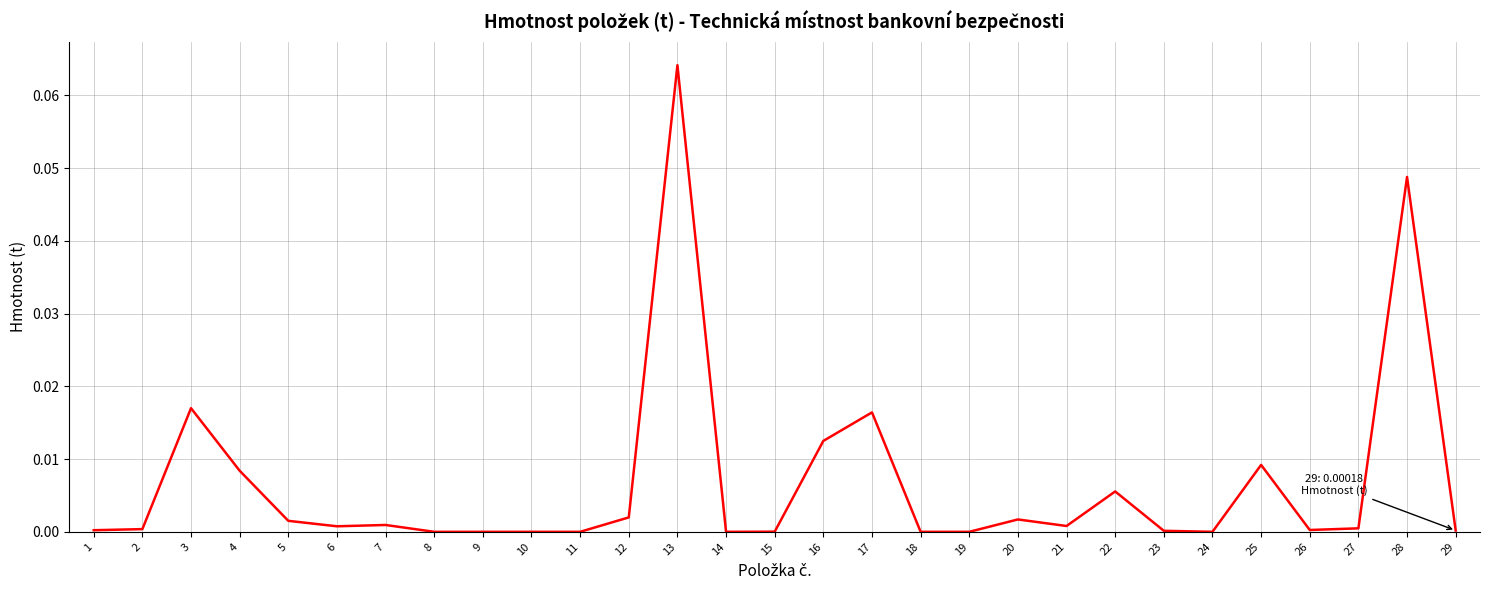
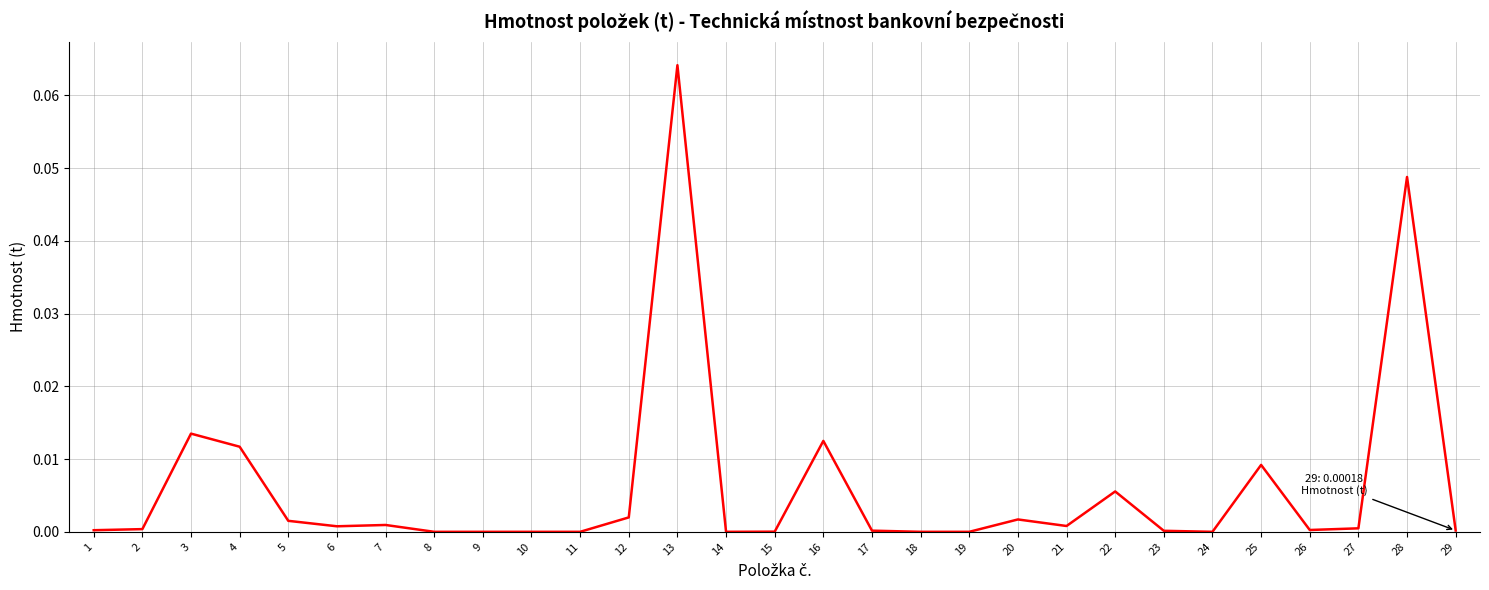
  {
    "1": 0.000,
    "2": 0.000,
-   "3": 0.017,
-   "4": 0.008,
+   "3": 0.014,
+   "4": 0.012,
    "5": 0.002,
    "6": 0.001,
    "7": 0.001,
    "8": 0.000,
    "9": 0.000,
    "10": 0.000,
    "11": 0.000,
    "12": 0.002,
    "13": 0.064,
    "14": 0.000,
    "15": 0.000,
    "16": 0.013,
-   "17": 0.016,
+   "17": 0.000,
    "18": 0.000,
    "19": 0.000,
    "20": 0.002,
    "21": 0.001,
    "22": 0.006,
    "23": 0.000,
    "24": 0.000,
    "25": 0.009,
    "28": 0.049,
    "29": 0.000
  }
